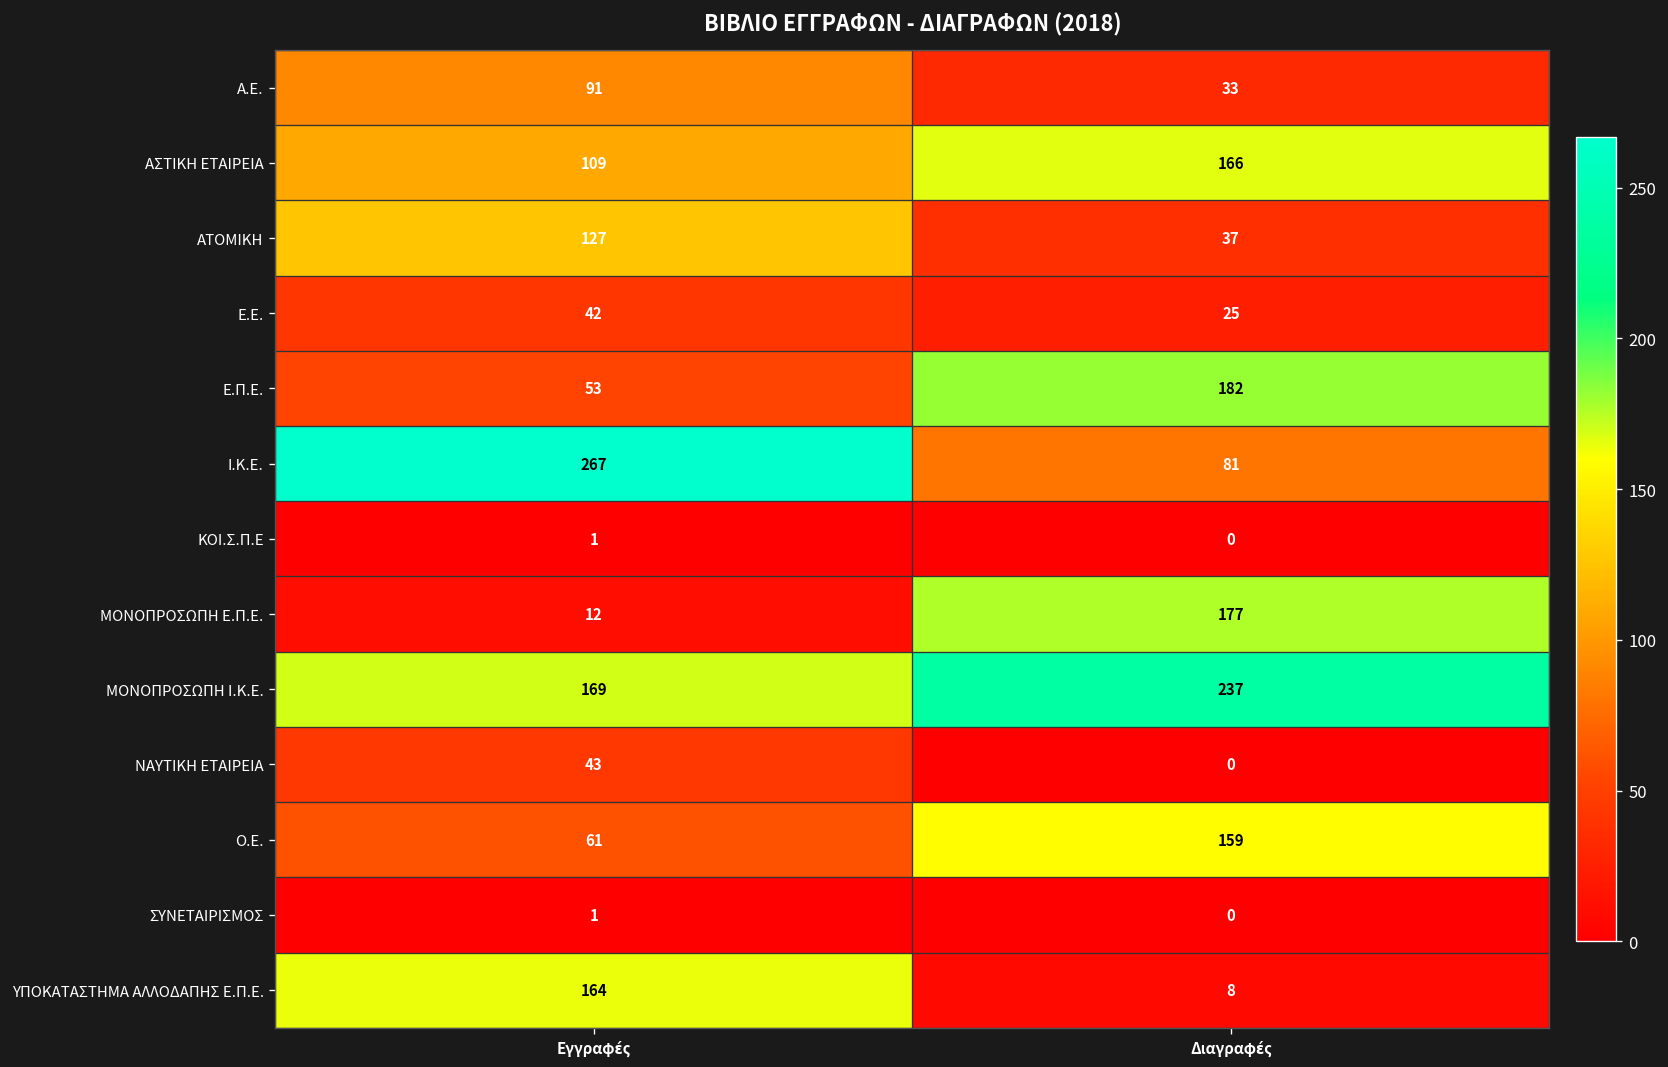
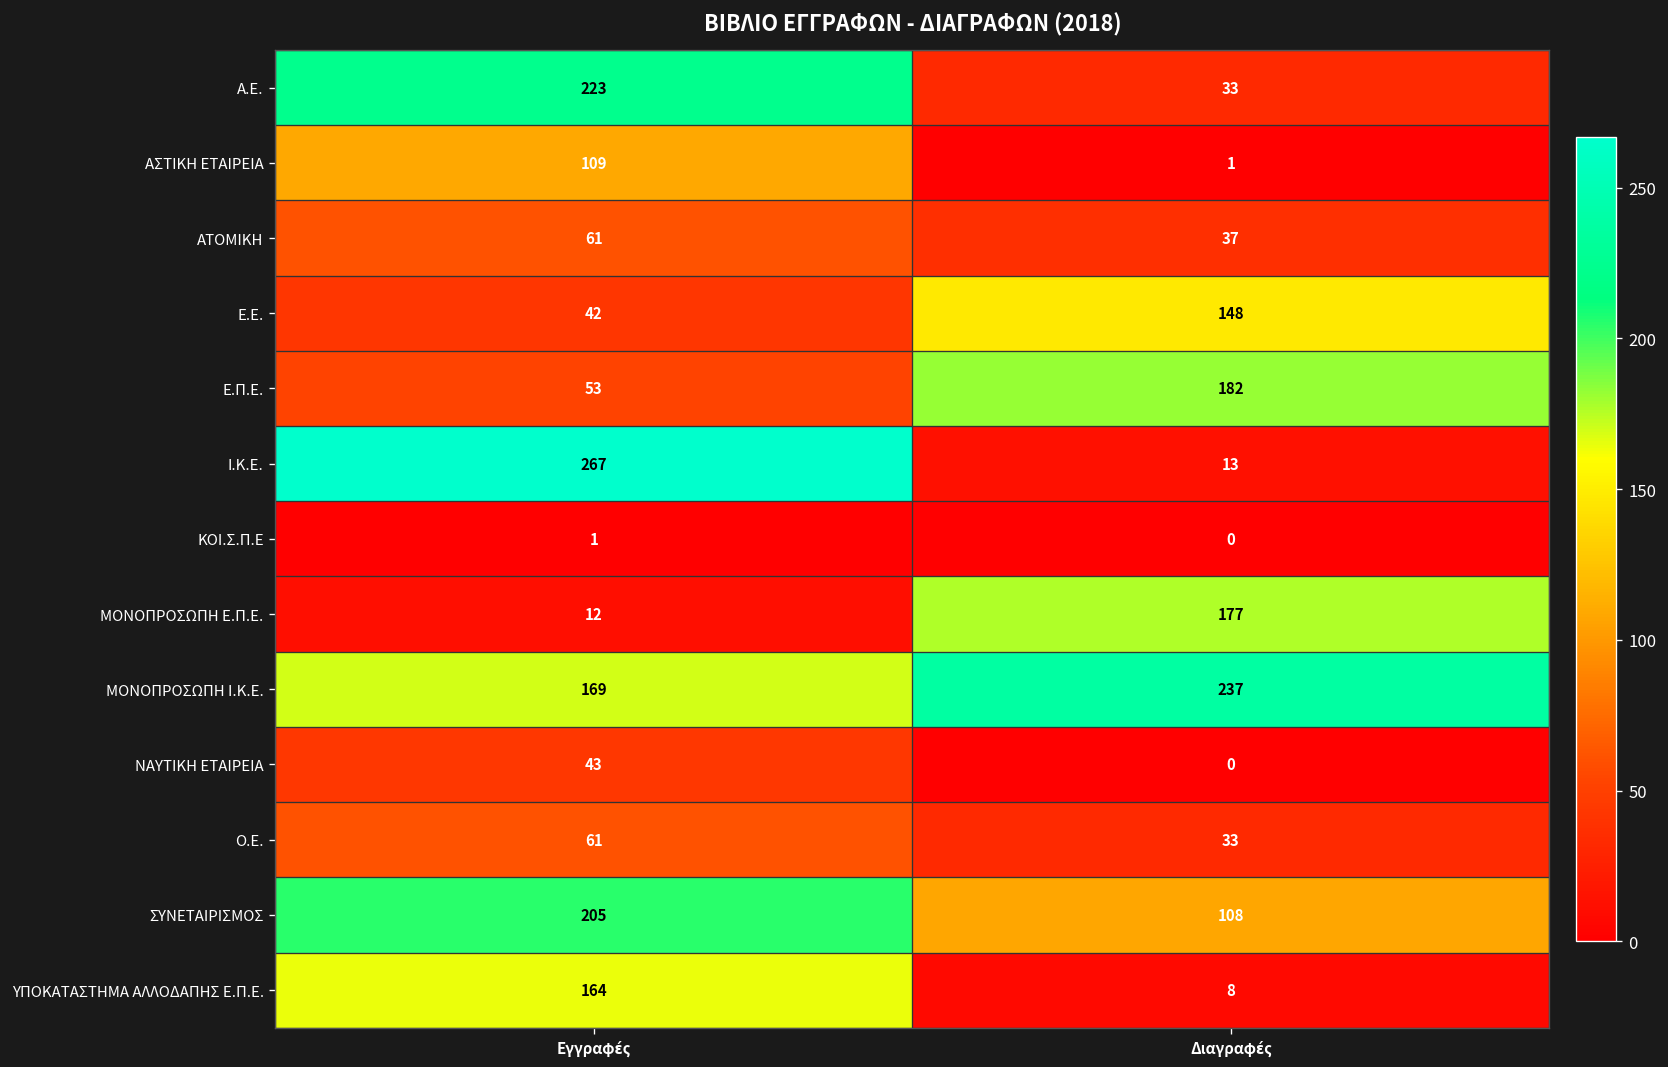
  {
    "Α.Ε.": {
-     "Εγγραφές": 91,
+     "Εγγραφές": 223,
      "Διαγραφές": 33
    },
    "ΑΣΤΙΚΗ ΕΤΑΙΡΕΙΑ": {
      "Εγγραφές": 109,
-     "Διαγραφές": 166
+     "Διαγραφές": 1
    },
    "ΑΤΟΜΙΚΗ": {
-     "Εγγραφές": 127,
+     "Εγγραφές": 61,
      "Διαγραφές": 37
    },
    "Ε.Ε.": {
      "Εγγραφές": 42,
-     "Διαγραφές": 25
+     "Διαγραφές": 148
    },
    "Ε.Π.Ε.": {
      "Εγγραφές": 53,
      "Διαγραφές": 182
    },
    "Ι.K.E.": {
      "Εγγραφές": 267,
-     "Διαγραφές": 81
+     "Διαγραφές": 13
    },
    "ΚΟΙ.Σ.Π.Ε": {
      "Εγγραφές": 1,
      "Διαγραφές": 0
    },
    "ΜΟΝΟΠΡΟΣΩΠΗ Ε.Π.Ε.": {
      "Εγγραφές": 12,
      "Διαγραφές": 177
    },
    "ΜΟΝΟΠΡΟΣΩΠΗ Ι.Κ.Ε.": {
      "Εγγραφές": 169,
      "Διαγραφές": 237
    },
    "ΝΑΥΤΙΚΗ ΕΤΑΙΡΕΙΑ": {
      "Εγγραφές": 43,
      "Διαγραφές": 0
    },
    "Ο.Ε.": {
      "Εγγραφές": 61,
-     "Διαγραφές": 159
+     "Διαγραφές": 33
    },
    "ΣΥΝΕΤΑΙΡΙΣΜΟΣ": {
-     "Εγγραφές": 1,
-     "Διαγραφές": 0
+     "Εγγραφές": 205,
+     "Διαγραφές": 108
    },
    "ΥΠΟΚΑΤΑΣΤΗΜΑ ΑΛΛΟΔΑΠΗΣ Ε.Π.Ε.": {
      "Εγγραφές": 164,
      "Διαγραφές": 8
    }
  }
